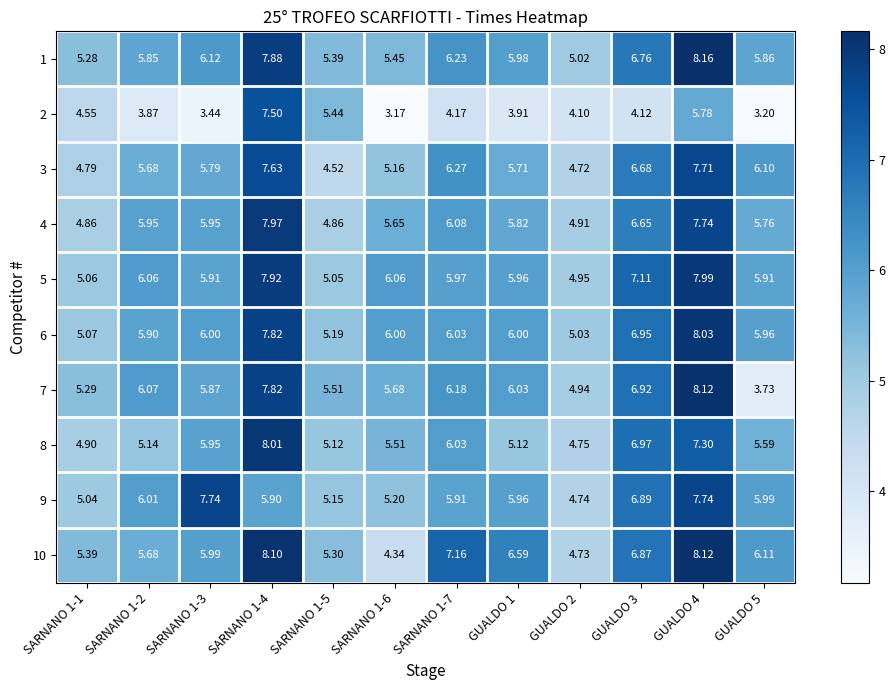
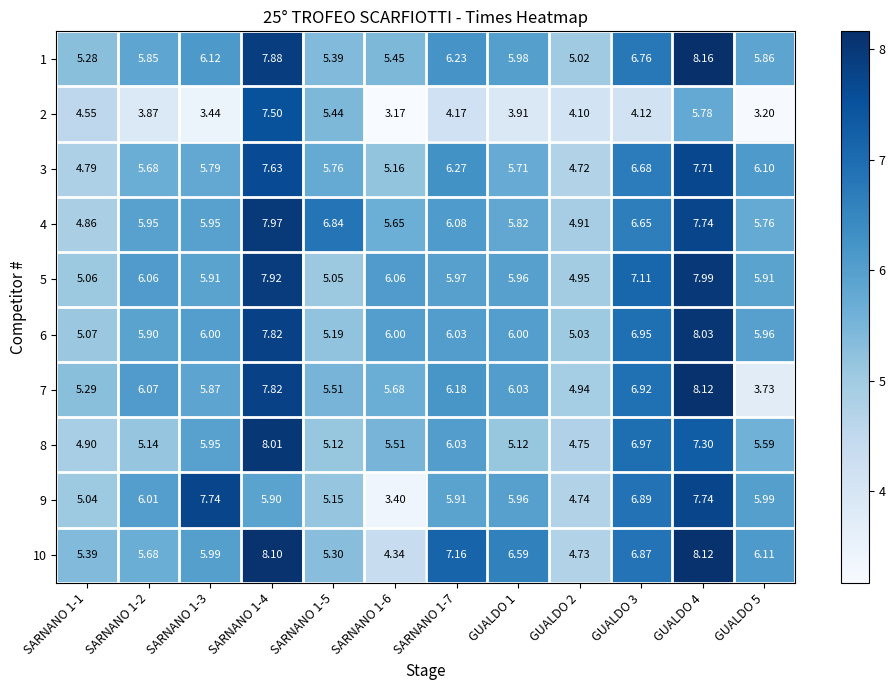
  {
    "1": {
      "SARNANO 1-1": 5.28,
      "SARNANO 1-2": 5.85,
      "SARNANO 1-3": 6.12,
      "SARNANO 1-4": 7.88,
      "SARNANO 1-5": 5.39,
      "SARNANO 1-6": 5.45,
      "SARNANO 1-7": 6.23,
      "GUALDO 1": 5.98,
      "GUALDO 2": 5.02,
      "GUALDO 3": 6.76,
      "GUALDO 4": 8.16,
      "GUALDO 5": 5.86
    },
    "2": {
      "SARNANO 1-1": 4.55,
      "SARNANO 1-2": 3.87,
      "SARNANO 1-3": 3.44,
      "SARNANO 1-4": 7.50,
      "SARNANO 1-5": 5.44,
      "SARNANO 1-6": 3.17,
      "SARNANO 1-7": 4.17,
      "GUALDO 1": 3.91,
      "GUALDO 2": 4.10,
      "GUALDO 3": 4.12,
      "GUALDO 4": 5.78,
      "GUALDO 5": 3.20
    },
    "3": {
      "SARNANO 1-1": 4.79,
      "SARNANO 1-2": 5.68,
      "SARNANO 1-3": 5.79,
      "SARNANO 1-4": 7.63,
-     "SARNANO 1-5": 4.52,
+     "SARNANO 1-5": 5.76,
      "SARNANO 1-6": 5.16,
      "SARNANO 1-7": 6.27,
      "GUALDO 1": 5.71,
      "GUALDO 2": 4.72,
      "GUALDO 3": 6.68,
      "GUALDO 4": 7.71,
      "GUALDO 5": 6.10
    },
    "4": {
      "SARNANO 1-1": 4.86,
      "SARNANO 1-2": 5.95,
      "SARNANO 1-3": 5.95,
      "SARNANO 1-4": 7.97,
-     "SARNANO 1-5": 4.86,
+     "SARNANO 1-5": 6.84,
      "SARNANO 1-6": 5.65,
      "SARNANO 1-7": 6.08,
      "GUALDO 1": 5.82,
      "GUALDO 2": 4.91,
      "GUALDO 3": 6.65,
      "GUALDO 4": 7.74,
      "GUALDO 5": 5.76
    },
    "5": {
      "SARNANO 1-1": 5.06,
      "SARNANO 1-2": 6.06,
      "SARNANO 1-3": 5.91,
      "SARNANO 1-4": 7.92,
      "SARNANO 1-5": 5.05,
      "SARNANO 1-6": 6.06,
      "SARNANO 1-7": 5.97,
      "GUALDO 1": 5.96,
      "GUALDO 2": 4.95,
      "GUALDO 3": 7.11,
      "GUALDO 4": 7.99,
      "GUALDO 5": 5.91
    },
    "6": {
      "SARNANO 1-1": 5.07,
      "SARNANO 1-2": 5.90,
      "SARNANO 1-3": 6.00,
      "SARNANO 1-4": 7.82,
      "SARNANO 1-5": 5.19,
      "SARNANO 1-6": 6.00,
      "SARNANO 1-7": 6.03,
      "GUALDO 1": 6.00,
      "GUALDO 2": 5.03,
      "GUALDO 3": 6.95,
      "GUALDO 4": 8.03,
      "GUALDO 5": 5.96
    },
    "7": {
      "SARNANO 1-1": 5.29,
      "SARNANO 1-2": 6.07,
      "SARNANO 1-3": 5.87,
      "SARNANO 1-4": 7.82,
      "SARNANO 1-5": 5.51,
      "SARNANO 1-6": 5.68,
      "SARNANO 1-7": 6.18,
      "GUALDO 1": 6.03,
      "GUALDO 2": 4.94,
      "GUALDO 3": 6.92,
      "GUALDO 4": 8.12,
      "GUALDO 5": 3.73
    },
    "8": {
      "SARNANO 1-1": 4.90,
      "SARNANO 1-2": 5.14,
      "SARNANO 1-3": 5.95,
      "SARNANO 1-4": 8.01,
      "SARNANO 1-5": 5.12,
      "SARNANO 1-6": 5.51,
      "SARNANO 1-7": 6.03,
      "GUALDO 1": 5.12,
      "GUALDO 2": 4.75,
      "GUALDO 3": 6.97,
      "GUALDO 4": 7.30,
      "GUALDO 5": 5.59
    },
    "9": {
      "SARNANO 1-1": 5.04,
      "SARNANO 1-2": 6.01,
      "SARNANO 1-3": 7.74,
      "SARNANO 1-4": 5.90,
      "SARNANO 1-5": 5.15,
-     "SARNANO 1-6": 5.20,
+     "SARNANO 1-6": 3.40,
      "SARNANO 1-7": 5.91,
      "GUALDO 1": 5.96,
      "GUALDO 2": 4.74,
      "GUALDO 3": 6.89,
      "GUALDO 4": 7.74,
      "GUALDO 5": 5.99
    },
    "10": {
      "SARNANO 1-1": 5.39,
      "SARNANO 1-2": 5.68,
      "SARNANO 1-3": 5.99,
      "SARNANO 1-4": 8.10,
      "SARNANO 1-5": 5.30,
      "SARNANO 1-6": 4.34,
      "SARNANO 1-7": 7.16,
      "GUALDO 1": 6.59,
      "GUALDO 2": 4.73,
      "GUALDO 3": 6.87,
      "GUALDO 4": 8.12,
      "GUALDO 5": 6.11
    }
  }
